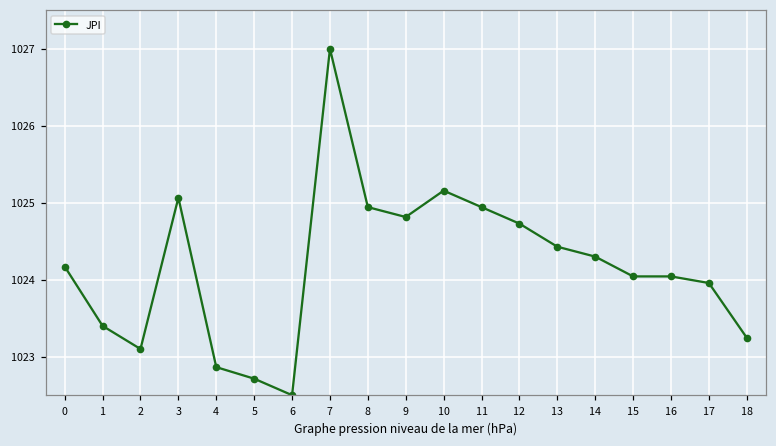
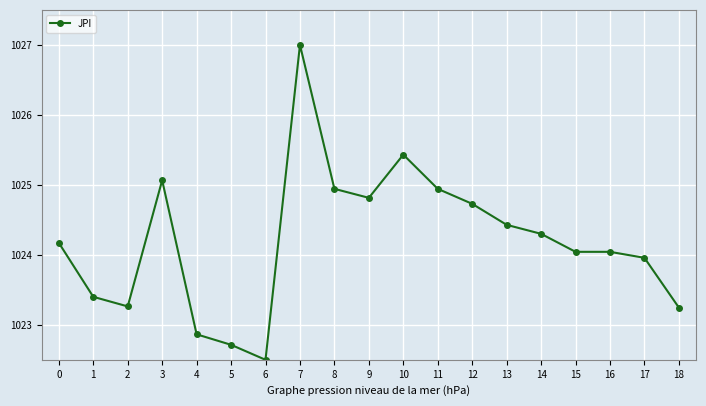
  {
    "0": 1024.2,
    "1": 1023.4,
-   "2": 1023.1,
+   "2": 1023.3,
    "3": 1025.1,
    "4": 1022.9,
    "5": 1022.7,
    "6": 1022.5,
    "7": 1027.0,
    "8": 1024.9,
    "9": 1024.8,
-   "10": 1025.2,
+   "10": 1025.4,
    "11": 1024.9,
    "12": 1024.7,
    "13": 1024.4,
    "14": 1024.3,
    "15": 1024.0,
    "16": 1024.0,
    "17": 1024.0,
    "18": 1023.2
  }
